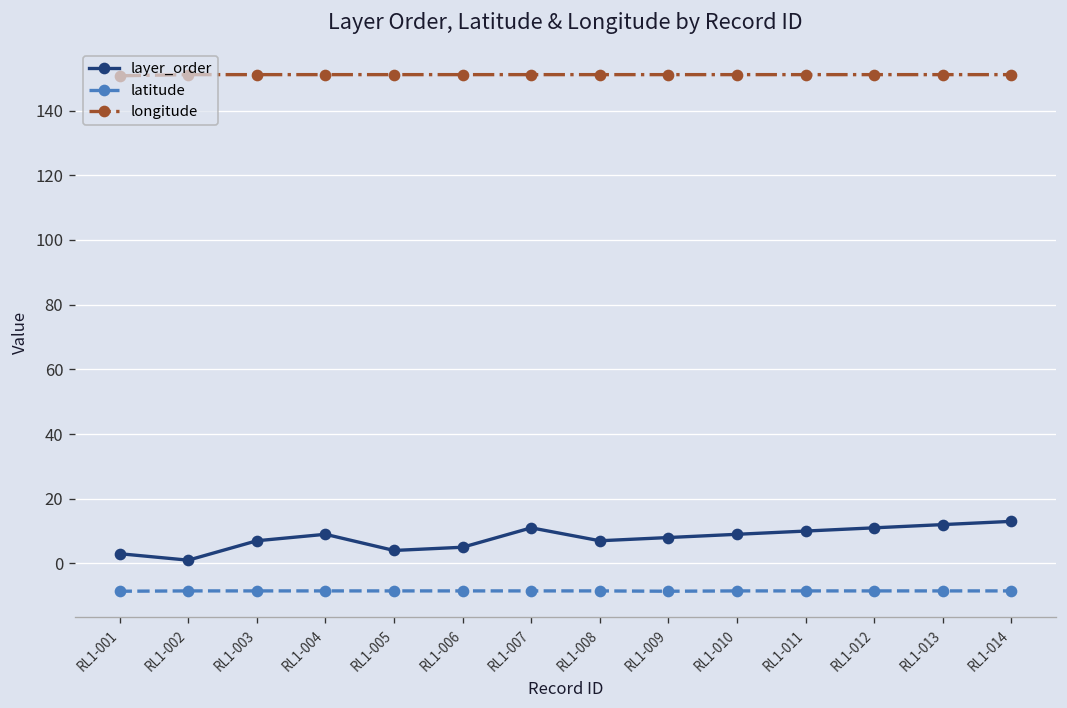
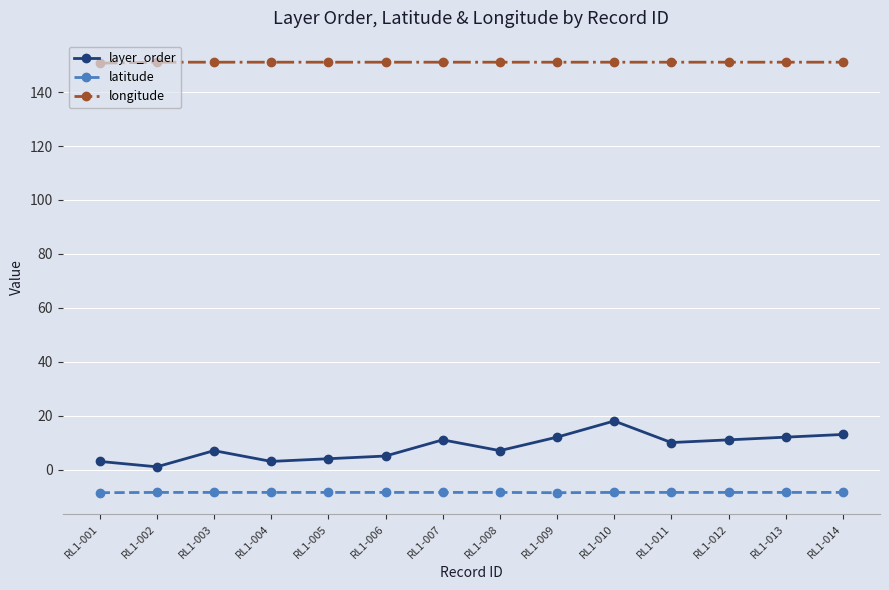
  {
    "layer_order": {
      "RL1-001": 3,
      "RL1-002": 1,
      "RL1-003": 7,
-     "RL1-004": 9,
+     "RL1-004": 3,
      "RL1-005": 4,
      "RL1-006": 5,
      "RL1-007": 11,
      "RL1-008": 7,
-     "RL1-009": 8,
-     "RL1-010": 9,
+     "RL1-009": 12,
+     "RL1-010": 18,
      "RL1-011": 10,
      "RL1-012": 11,
      "RL1-013": 12,
      "RL1-014": 13
    },
    "latitude": {
      "RL1-001": -9,
      "RL1-002": -9,
      "RL1-003": -9,
      "RL1-004": -9,
      "RL1-005": -9,
      "RL1-006": -9,
      "RL1-007": -9,
      "RL1-008": -9,
      "RL1-009": -9,
      "RL1-010": -9,
      "RL1-011": -9,
      "RL1-012": -9,
      "RL1-013": -9,
      "RL1-014": -9
    },
    "longitude": {
      "RL1-003": 151,
      "RL1-004": 151,
      "RL1-005": 151,
      "RL1-006": 151,
      "RL1-007": 151,
      "RL1-008": 151,
      "RL1-009": 151,
      "RL1-010": 151,
      "RL1-011": 151,
      "RL1-012": 151,
      "RL1-013": 151,
      "RL1-014": 151
    }
  }
